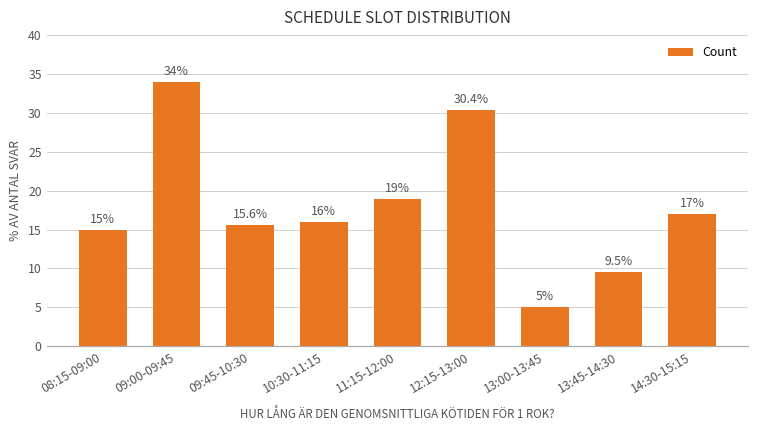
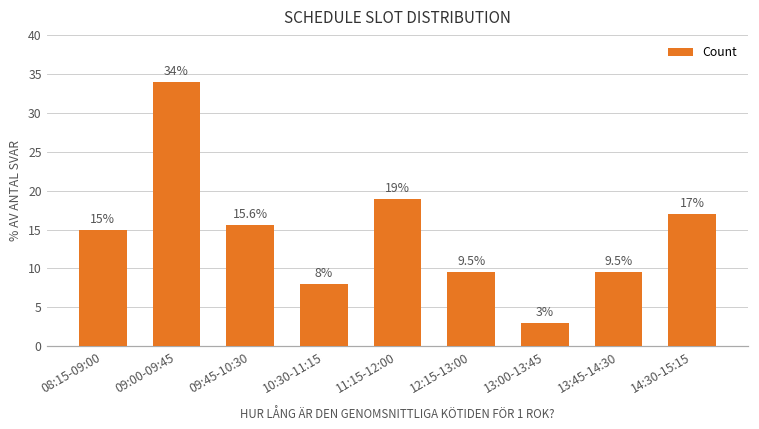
  {
    "08:15-09:00": "15%",
    "09:00-09:45": "34%",
    "09:45-10:30": "15.6%",
-   "10:30-11:15": "16%",
+   "10:30-11:15": "8%",
    "11:15-12:00": "19%",
-   "12:15-13:00": "30.4%",
-   "13:00-13:45": "5%",
+   "12:15-13:00": "9.5%",
+   "13:00-13:45": "3%",
    "13:45-14:30": "9.5%",
    "14:30-15:15": "17%"
  }
